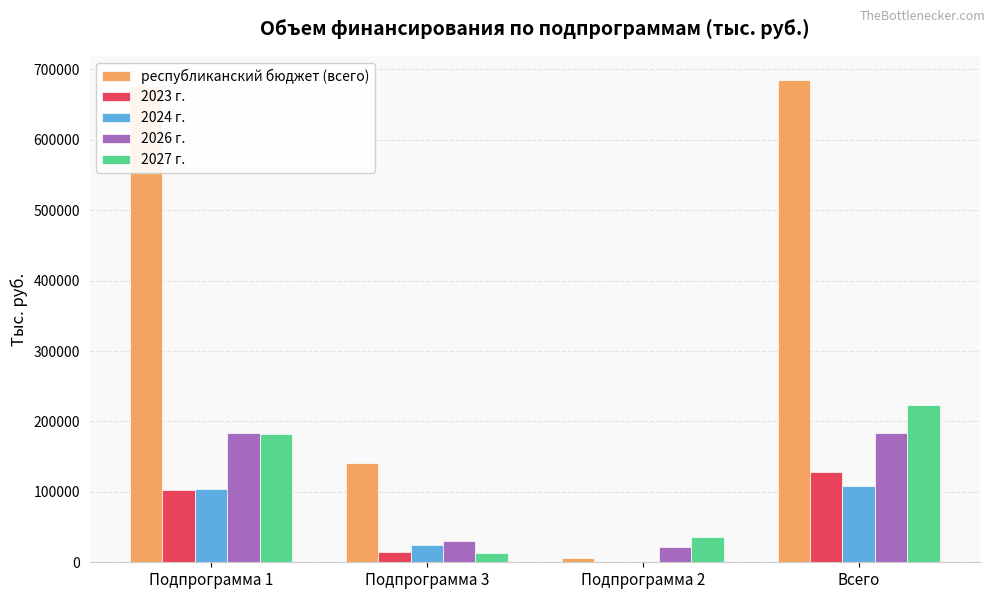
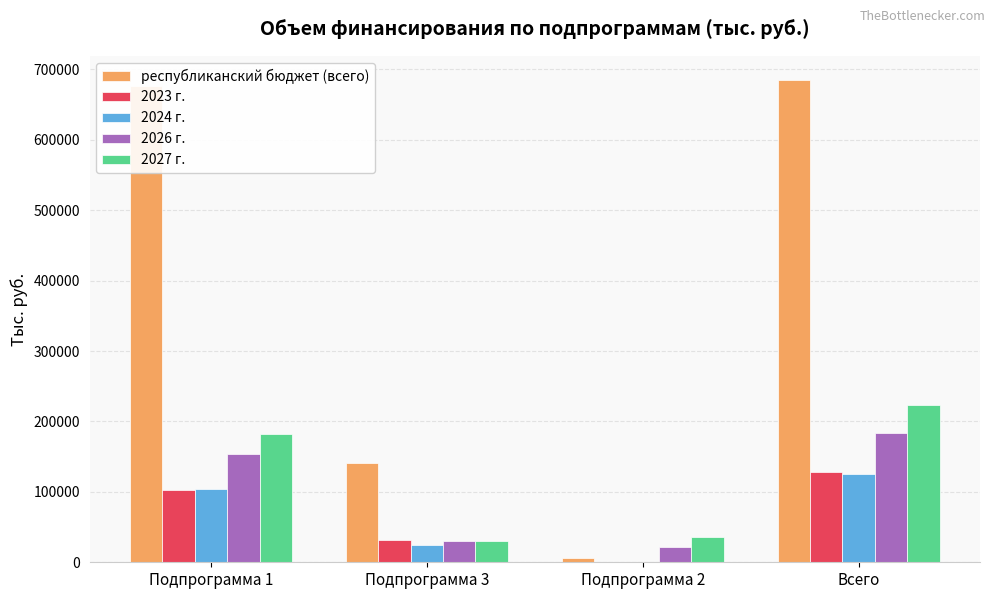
  {
    "республиканский бюджет (всего)": {
      "Подпрограмма 3": 140000,
      "Подпрограмма 2": 10000,
      "Всего": 680000
    },
    "2023 г.": {
      "Подпрограмма 1": 100000,
-     "Подпрограмма 3": 20000,
+     "Подпрограмма 3": 30000,
      "Подпрограмма 2": 0,
      "Всего": 130000
    },
    "2024 г.": {
      "Подпрограмма 1": 100000,
      "Подпрограмма 3": 20000,
      "Подпрограмма 2": 0,
-     "Всего": 110000
+     "Всего": 130000
    },
    "2026 г.": {
-     "Подпрограмма 1": 180000,
+     "Подпрограмма 1": 150000,
      "Подпрограмма 3": 30000,
      "Подпрограмма 2": 20000,
      "Всего": 180000
    },
    "2027 г.": {
      "Подпрограмма 1": 180000,
-     "Подпрограмма 3": 10000,
+     "Подпрограмма 3": 30000,
      "Подпрограмма 2": 40000,
      "Всего": 220000
    }
  }
